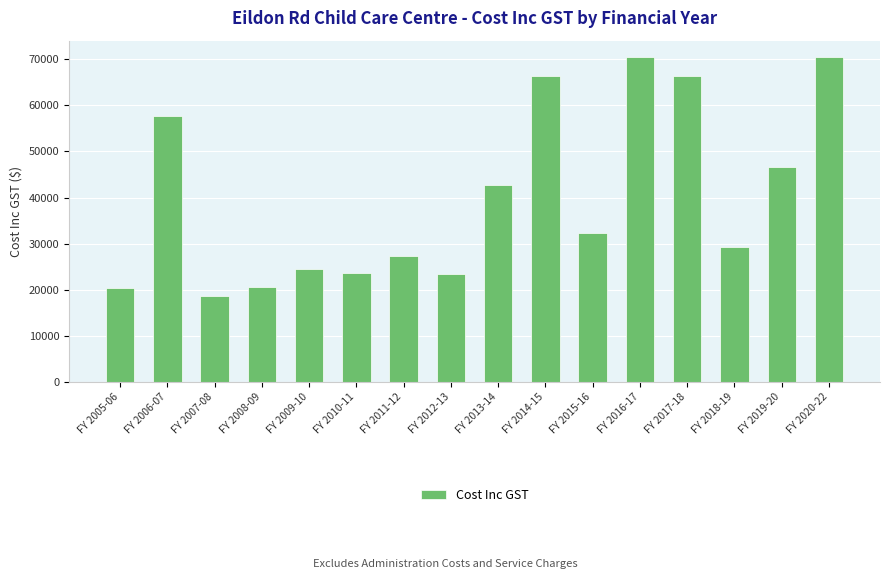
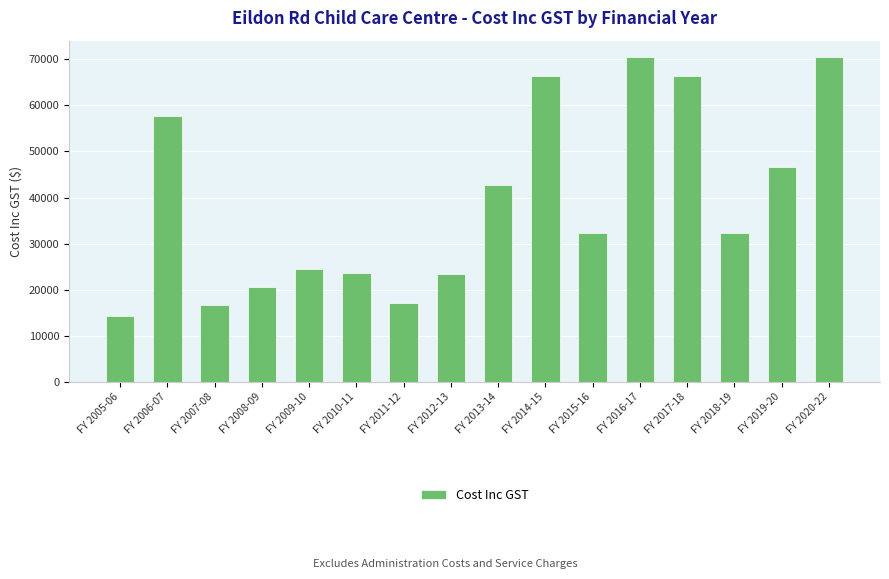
  {
-   "FY 2005-06": 20000,
+   "FY 2005-06": 14000,
    "FY 2006-07": 58000,
-   "FY 2007-08": 19000,
+   "FY 2007-08": 17000,
    "FY 2008-09": 21000,
    "FY 2009-10": 24000,
    "FY 2010-11": 24000,
-   "FY 2011-12": 27000,
+   "FY 2011-12": 17000,
    "FY 2012-13": 23000,
    "FY 2013-14": 43000,
    "FY 2014-15": 66000,
    "FY 2015-16": 32000,
    "FY 2016-17": 70000,
    "FY 2017-18": 66000,
-   "FY 2018-19": 29000,
+   "FY 2018-19": 32000,
    "FY 2019-20": 47000,
    "FY 2020-22": 70000
  }
